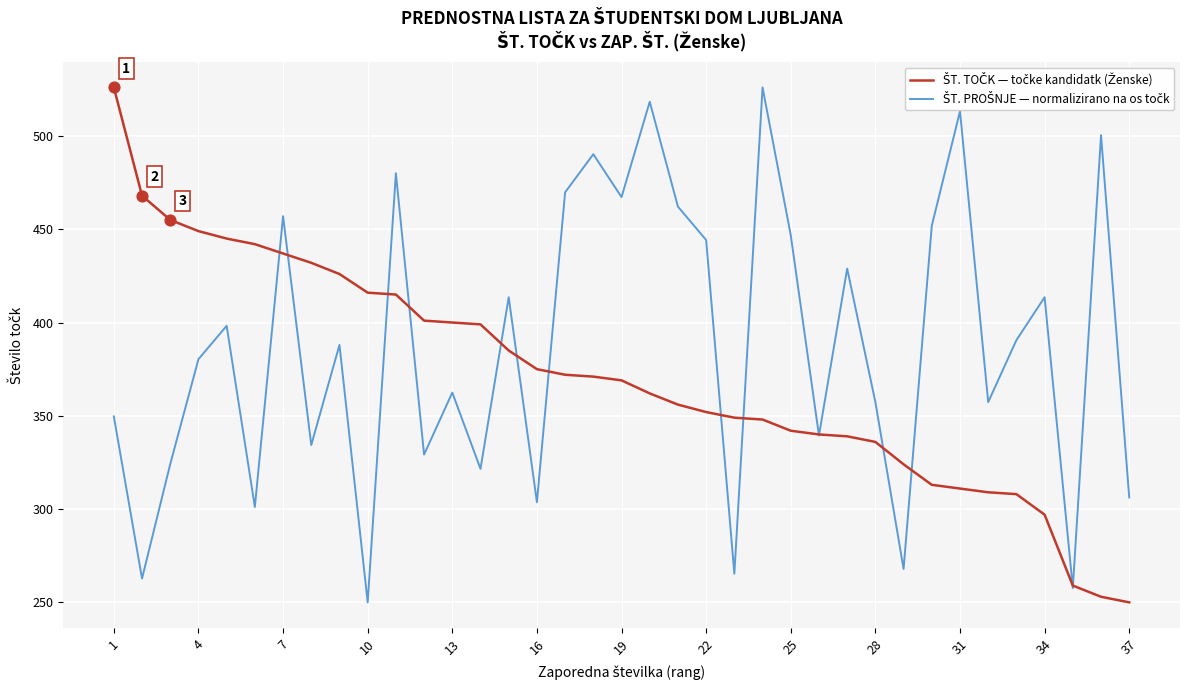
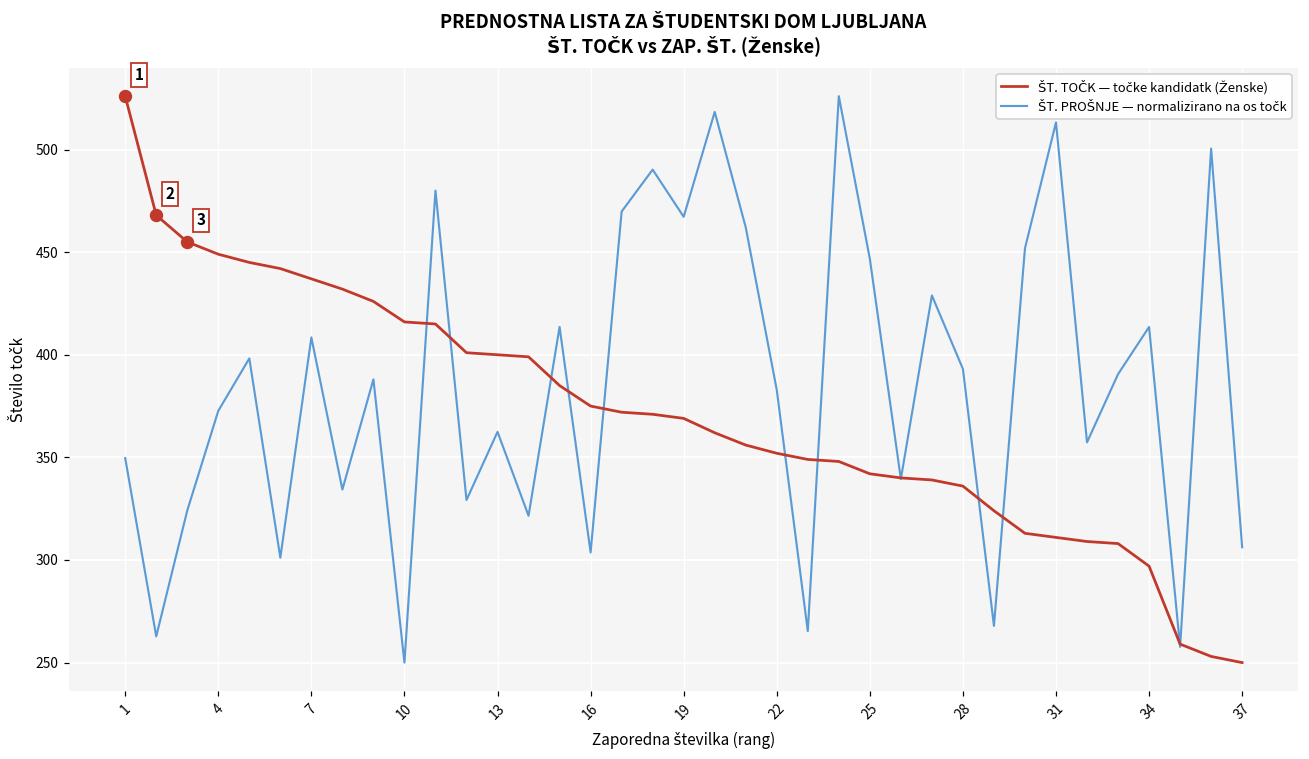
  {
    "ŠT. PROŠNJE — normalizirano na os točk": {
      "1": 350,
-     "4": 380,
-     "7": 457,
+     "4": 373,
+     "7": 408,
      "10": 250,
      "13": 362,
      "16": 304,
      "19": 467,
-     "22": 444,
+     "22": 383,
      "25": 447,
-     "28": 357,
+     "28": 393,
      "31": 513,
      "34": 414,
      "37": 306
    }
  }
